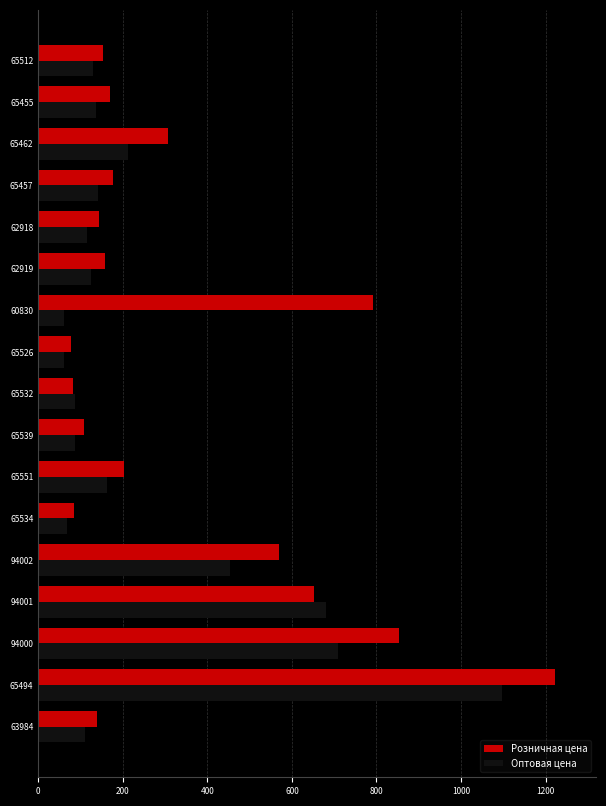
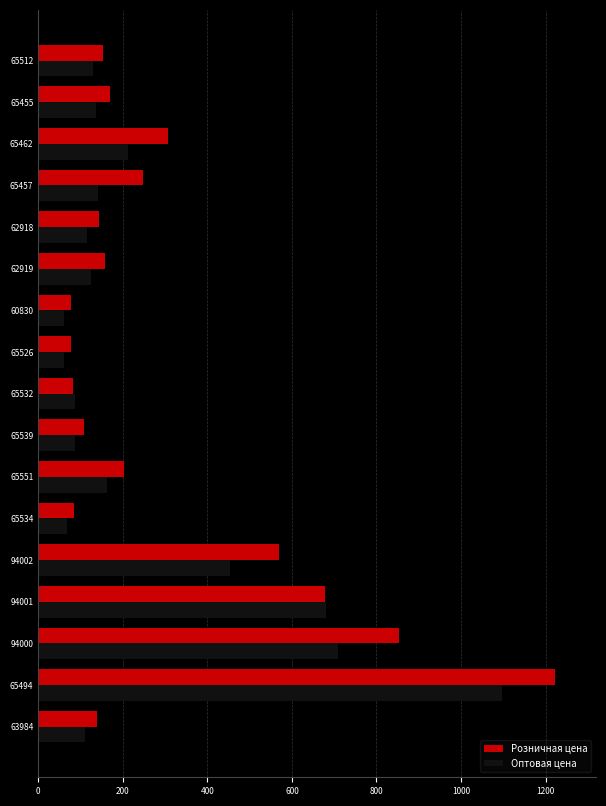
  {
    "Розничная цена": {
      "65512": 150,
      "65455": 170,
      "65462": 310,
-     "65457": 180,
+     "65457": 250,
      "62918": 140,
      "62919": 160,
-     "60830": 790,
+     "60830": 80,
      "65526": 80,
      "65532": 80,
      "65539": 110,
      "65551": 200,
      "65534": 80,
      "94002": 570,
-     "94001": 650,
+     "94001": 680,
      "94000": 850,
      "65494": 1220,
      "63984": 140
    },
    "Оптовая цена": {
      "65512": 130,
      "65455": 140,
      "65462": 210,
      "65457": 140,
      "62918": 110,
      "62919": 130,
      "60830": 60,
      "65526": 60,
      "65532": 90,
      "65539": 90,
      "65551": 160,
      "65534": 70,
      "94002": 450,
      "94001": 680,
      "94000": 710,
      "65494": 1100,
      "63984": 110
    }
  }
